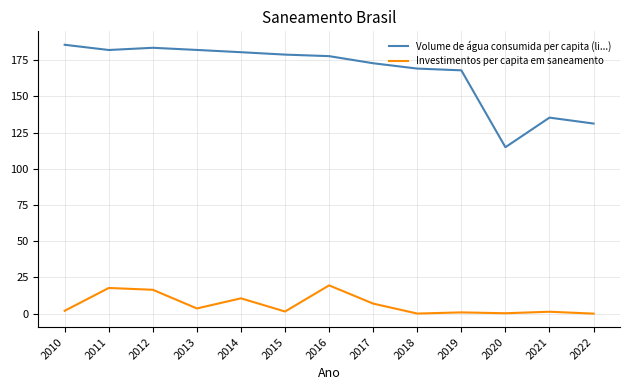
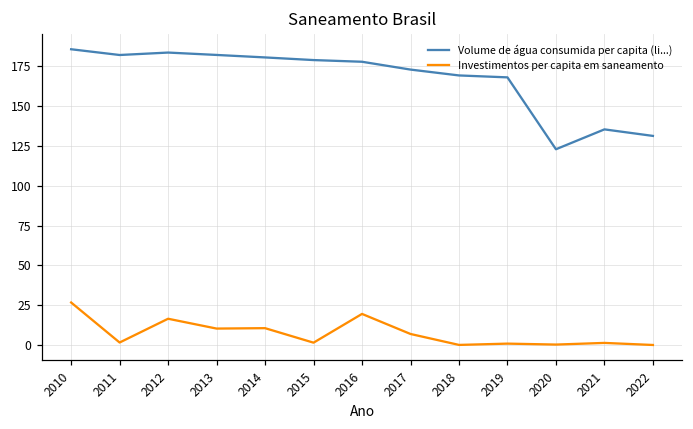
  {
    "Volume de água consumida per capita (li...)": {
      "2010": 186,
      "2011": 182,
      "2012": 184,
      "2013": 182,
      "2014": 181,
      "2015": 179,
      "2016": 178,
      "2017": 173,
      "2018": 169,
      "2019": 168,
-     "2020": 115,
+     "2020": 123,
      "2021": 135,
      "2022": 131
    },
    "Investimentos per capita em saneamento": {
-     "2010": 2,
-     "2011": 18,
+     "2010": 27,
+     "2011": 2,
      "2012": 16,
-     "2013": 4,
+     "2013": 10,
      "2014": 11,
      "2015": 1,
      "2016": 20,
      "2017": 7,
      "2018": 0,
      "2019": 1,
      "2020": 0,
      "2021": 1,
      "2022": 0
    }
  }
